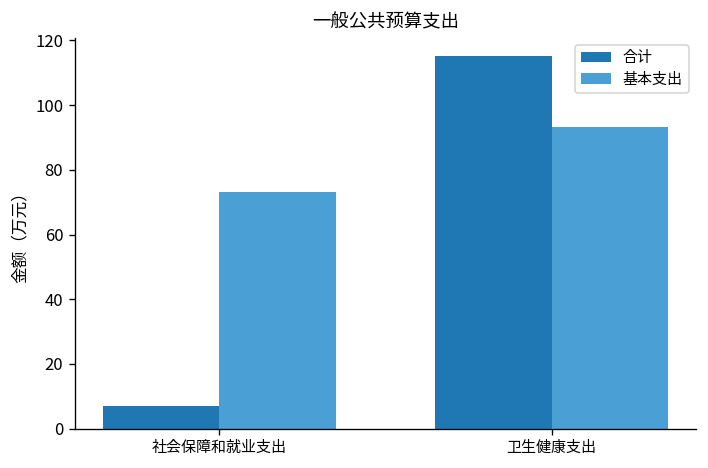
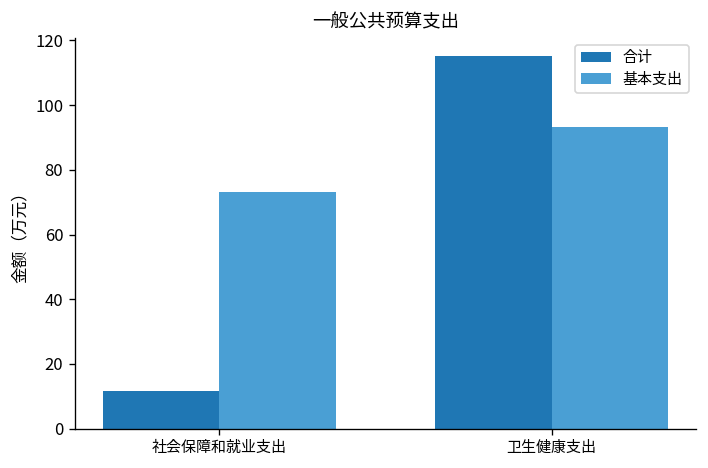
  {
    "合计": {
-     "社会保障和就业支出": 7,
+     "社会保障和就业支出": 12,
      "卫生健康支出": 115
    },
    "基本支出": {
      "社会保障和就业支出": 73,
      "卫生健康支出": 93
    }
  }
